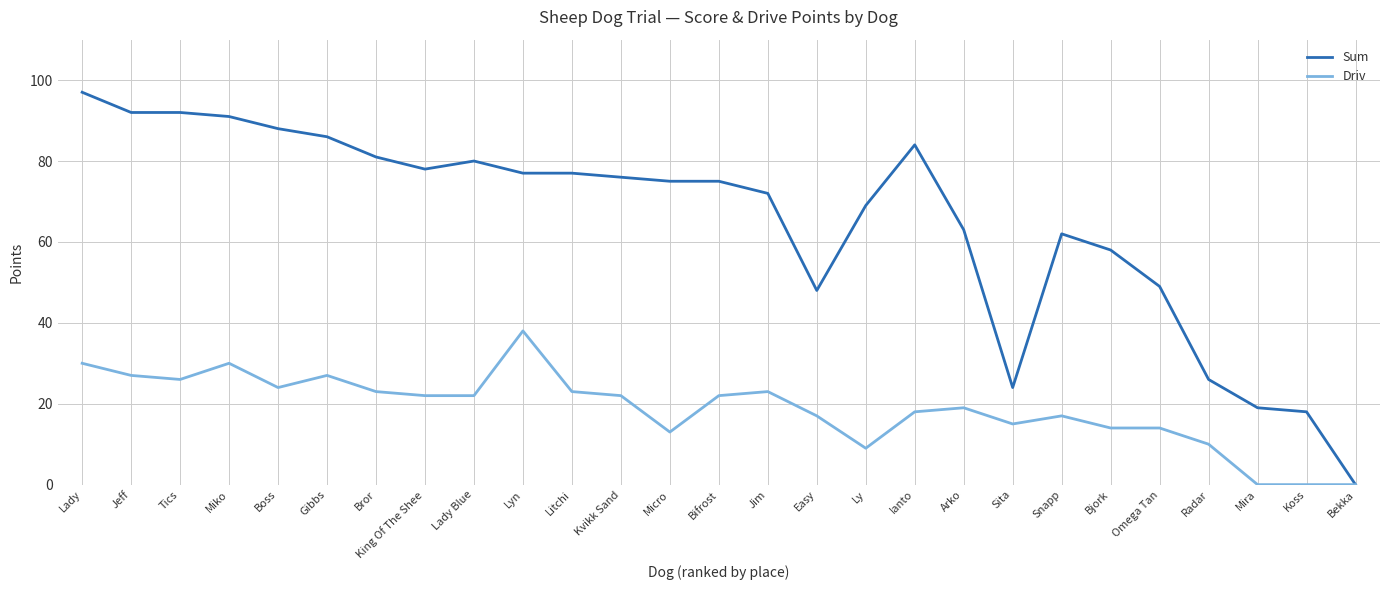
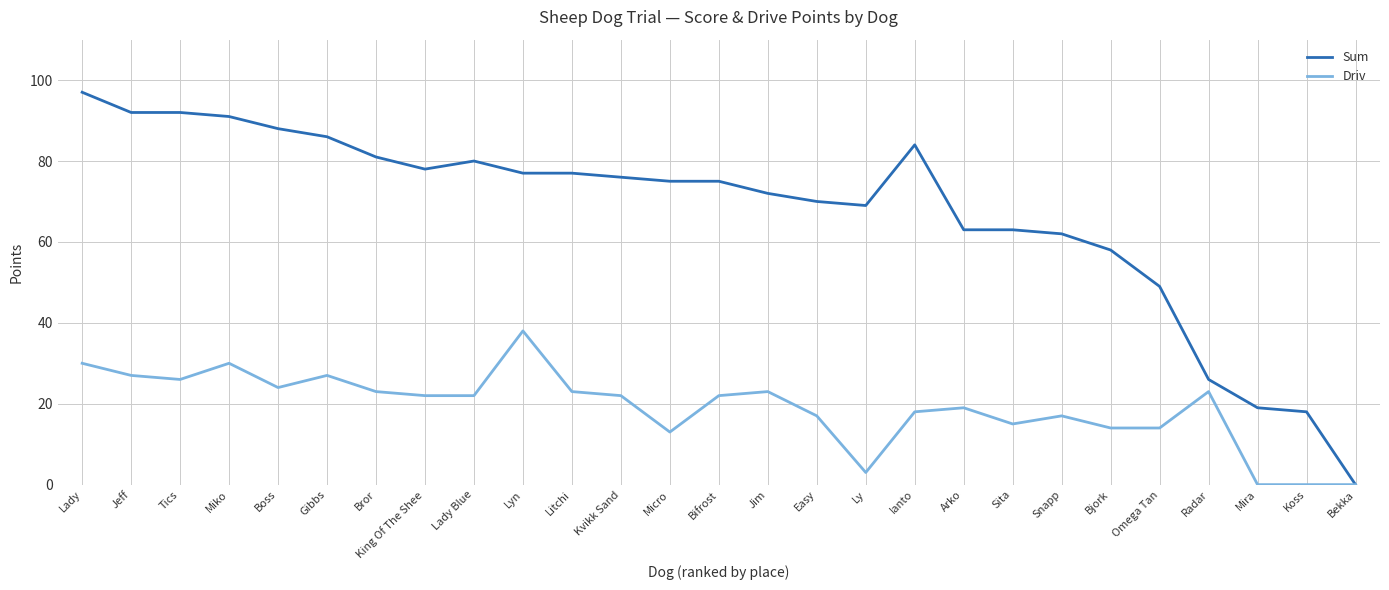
  {
    "Sum": {
      "Lady": 97,
      "Jeff": 92,
      "Tics": 92,
      "Miko": 91,
      "Boss": 88,
      "Gibbs": 86,
      "Bror": 81,
      "King Of The Shee": 78,
      "Lady Blue": 80,
      "Lyn": 77,
      "Litchi": 77,
      "Kvikk Sand": 76,
      "Micro": 75,
      "Bifrost": 75,
      "Jim": 72,
-     "Easy": 48,
+     "Easy": 70,
      "Ly": 69,
      "Ianto": 84,
      "Arko": 63,
-     "Sita": 24,
+     "Sita": 63,
      "Snapp": 62,
      "Bjork": 58,
      "Omega Tan": 49,
      "Radar": 26,
      "Mira": 19,
      "Koss": 18
    },
    "Driv": {
      "Lady": 30,
      "Jeff": 27,
      "Tics": 26,
      "Miko": 30,
      "Boss": 24,
      "Gibbs": 27,
      "Bror": 23,
      "King Of The Shee": 22,
      "Lady Blue": 22,
      "Lyn": 38,
      "Litchi": 23,
      "Kvikk Sand": 22,
      "Micro": 13,
      "Bifrost": 22,
      "Jim": 23,
      "Easy": 17,
-     "Ly": 9,
+     "Ly": 3,
      "Ianto": 18,
      "Arko": 19,
      "Sita": 15,
      "Snapp": 17,
      "Bjork": 14,
      "Omega Tan": 14,
-     "Radar": 10,
+     "Radar": 23,
      "Mira": 0,
      "Koss": 0
    }
  }
